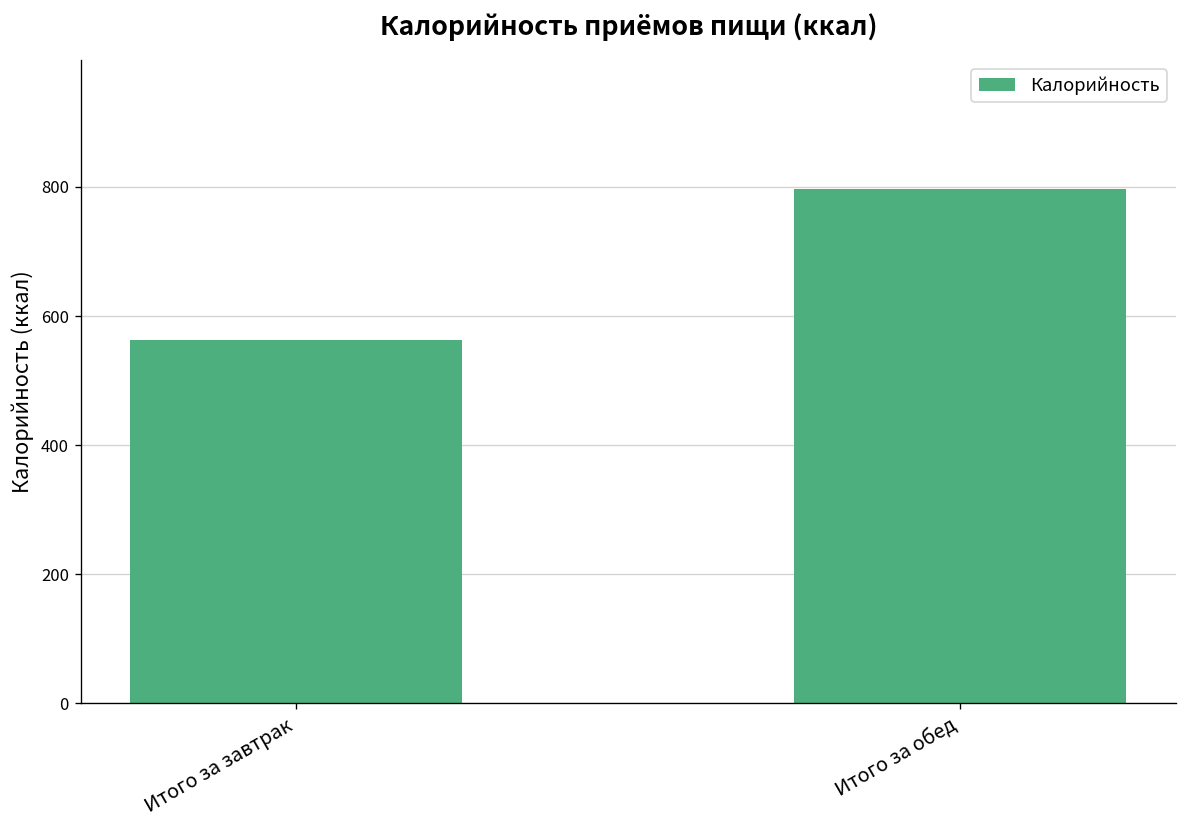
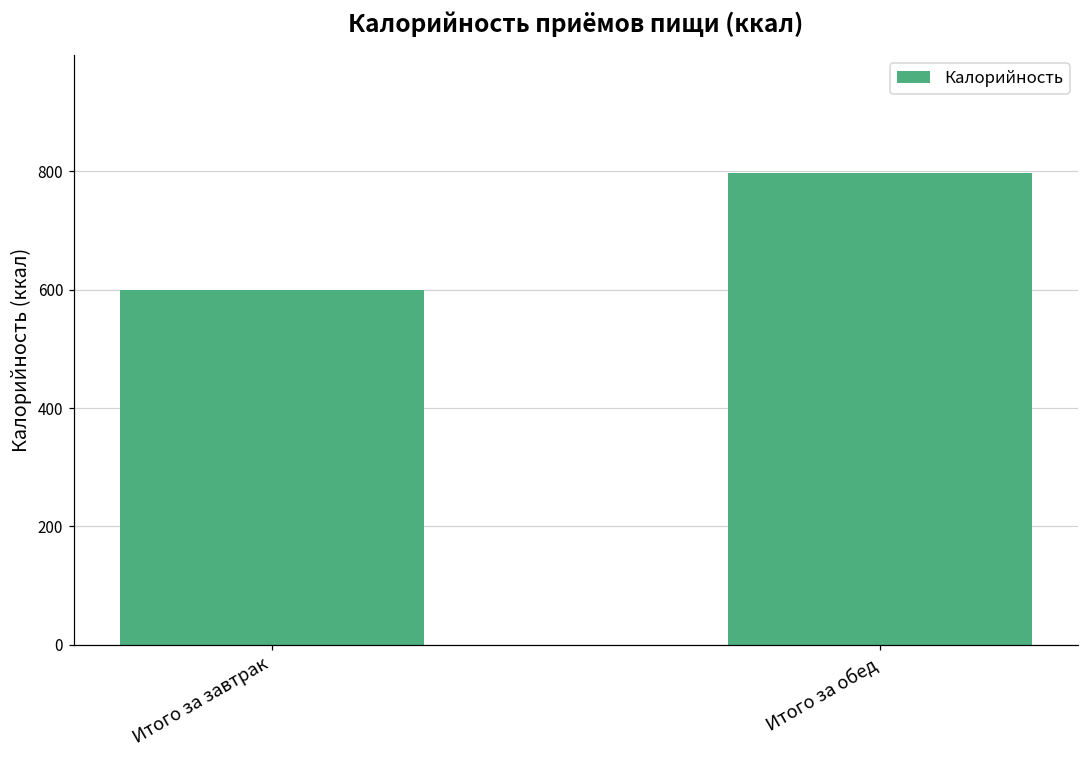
  {
-   "Итого за завтрак": 560,
+   "Итого за завтрак": 600,
    "Итого за обед": 800
  }
